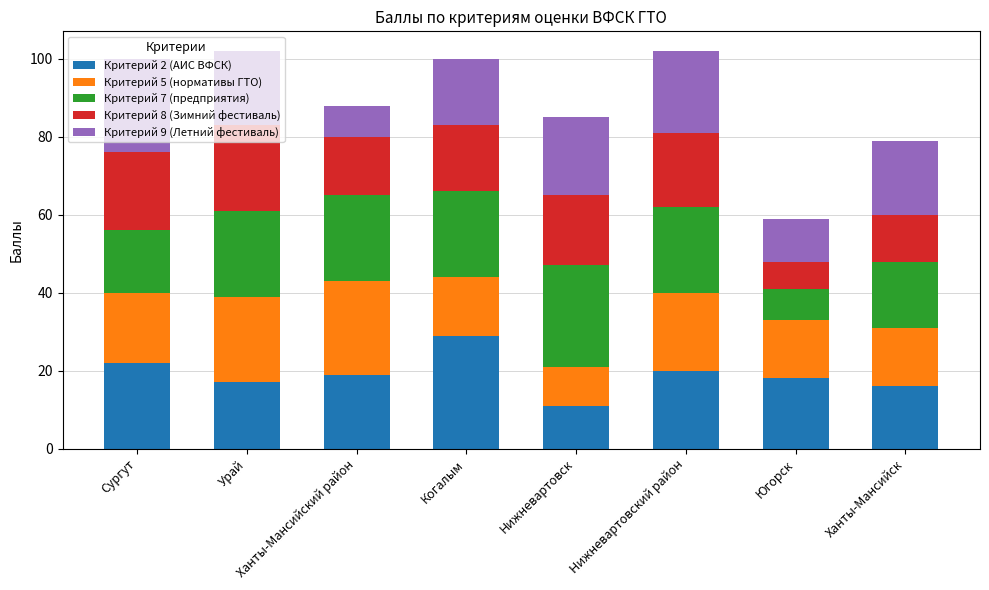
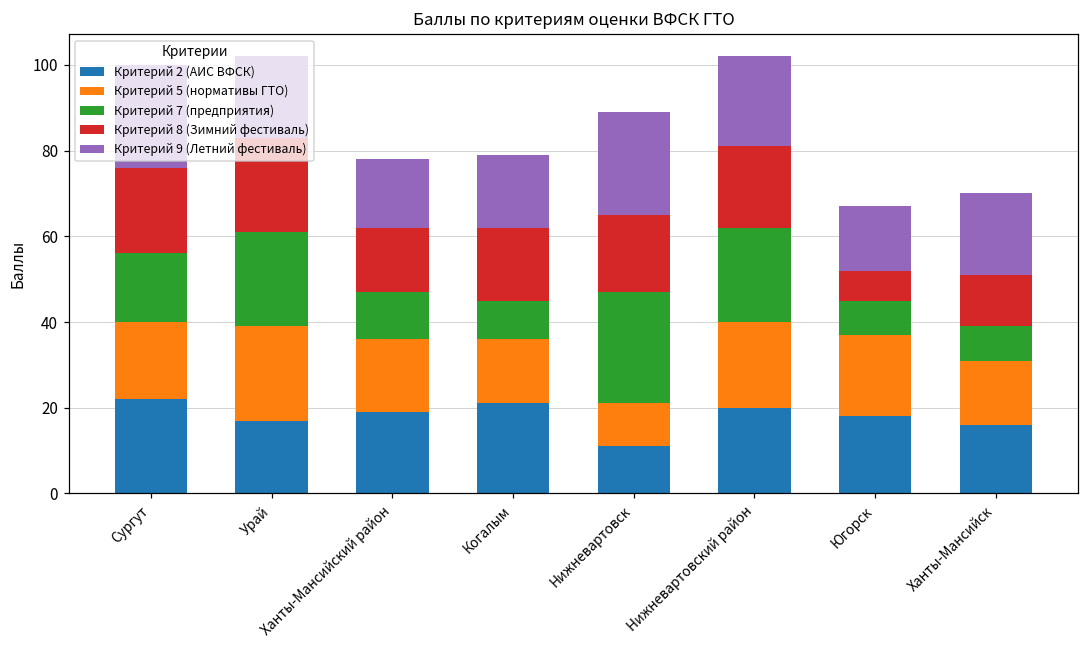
  {
    "Критерий 2 (АИС ВФСК)": {
      "Сургут": 22,
      "Урай": 17,
      "Ханты-Мансийский район": 19,
-     "Когалым": 29,
+     "Когалым": 21,
      "Нижневартовск": 11,
      "Нижневартовский район": 20,
      "Югорск": 18,
      "Ханты-Мансийск": 16
    },
    "Критерий 5 (нормативы ГТО)": {
      "Сургут": 18,
      "Урай": 22,
-     "Ханты-Мансийский район": 24,
+     "Ханты-Мансийский район": 17,
      "Когалым": 15,
      "Нижневартовск": 10,
      "Нижневартовский район": 20,
-     "Югорск": 15,
+     "Югорск": 19,
      "Ханты-Мансийск": 15
    },
    "Критерий 7 (предприятия)": {
      "Сургут": 16,
      "Урай": 22,
-     "Ханты-Мансийский район": 22,
-     "Когалым": 22,
+     "Ханты-Мансийский район": 11,
+     "Когалым": 9,
      "Нижневартовск": 26,
      "Нижневартовский район": 22,
      "Югорск": 8,
-     "Ханты-Мансийск": 17
+     "Ханты-Мансийск": 8
    },
    "Критерий 8 (Зимний фестиваль)": {
      "Сургут": 20,
      "Ханты-Мансийский район": 15,
      "Когалым": 17,
      "Нижневартовск": 18,
      "Нижневартовский район": 19,
      "Югорск": 7,
      "Ханты-Мансийск": 12
    },
    "Критерий 9 (Летний фестиваль)": {
-     "Ханты-Мансийский район": 8,
+     "Ханты-Мансийский район": 16,
      "Когалым": 17,
-     "Нижневартовск": 20,
+     "Нижневартовск": 24,
      "Нижневартовский район": 21,
-     "Югорск": 11,
+     "Югорск": 15,
      "Ханты-Мансийск": 19
    }
  }
